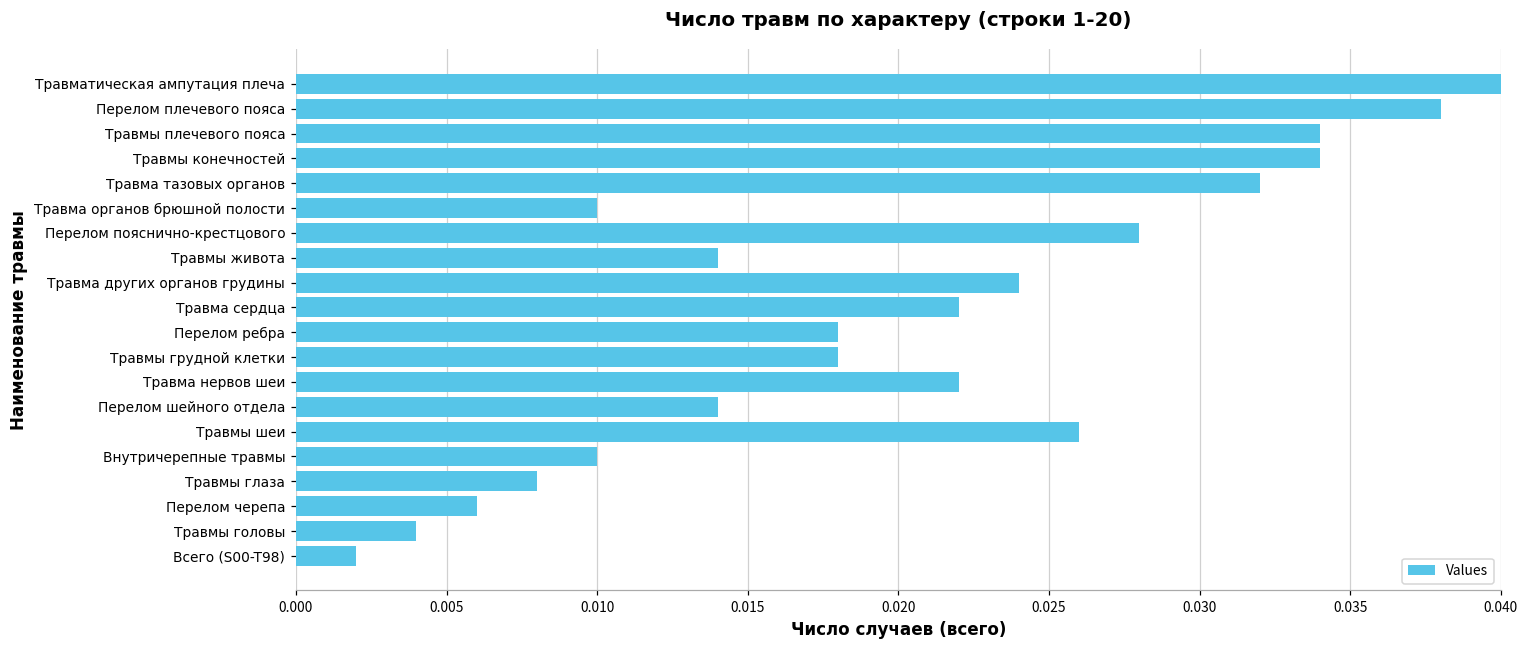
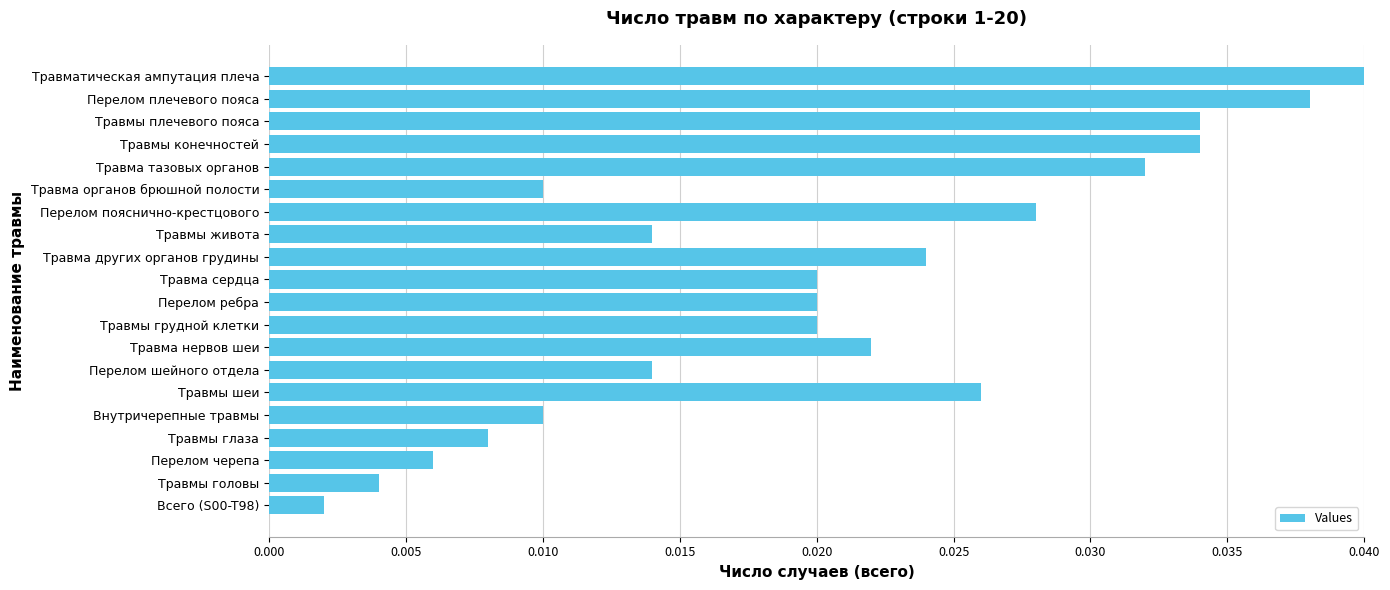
  {
    "Травматическая ампутация плеча": 0.0400,
    "Перелом плечевого пояса": 0.0380,
    "Травмы плечевого пояса": 0.0340,
    "Травмы конечностей": 0.0340,
    "Травма тазовых органов": 0.0320,
    "Травма органов брюшной полости": 0.0100,
    "Перелом пояснично-крестцового": 0.0280,
    "Травмы живота": 0.0140,
    "Травма других органов грудины": 0.0240,
-   "Травма сердца": 0.0220,
-   "Перелом ребра": 0.0180,
-   "Травмы грудной клетки": 0.0180,
+   "Травма сердца": 0.0200,
+   "Перелом ребра": 0.0200,
+   "Травмы грудной клетки": 0.0200,
    "Травма нервов шеи": 0.0220,
    "Перелом шейного отдела": 0.0140,
    "Травмы шеи": 0.0260,
    "Внутричерепные травмы": 0.0100,
    "Травмы глаза": 0.0080,
    "Перелом черепа": 0.0060,
    "Травмы головы": 0.0040,
    "Всего (S00-T98)": 0.0020
  }
